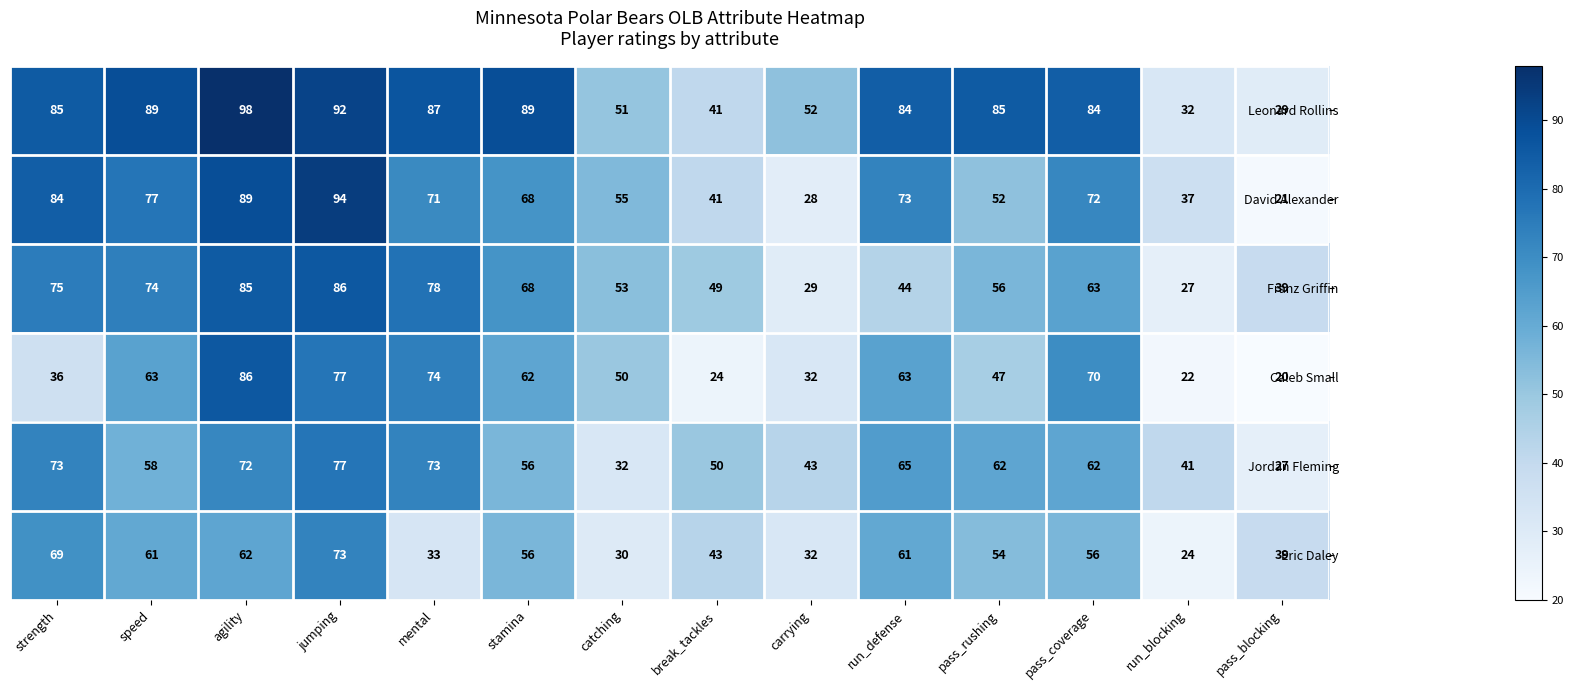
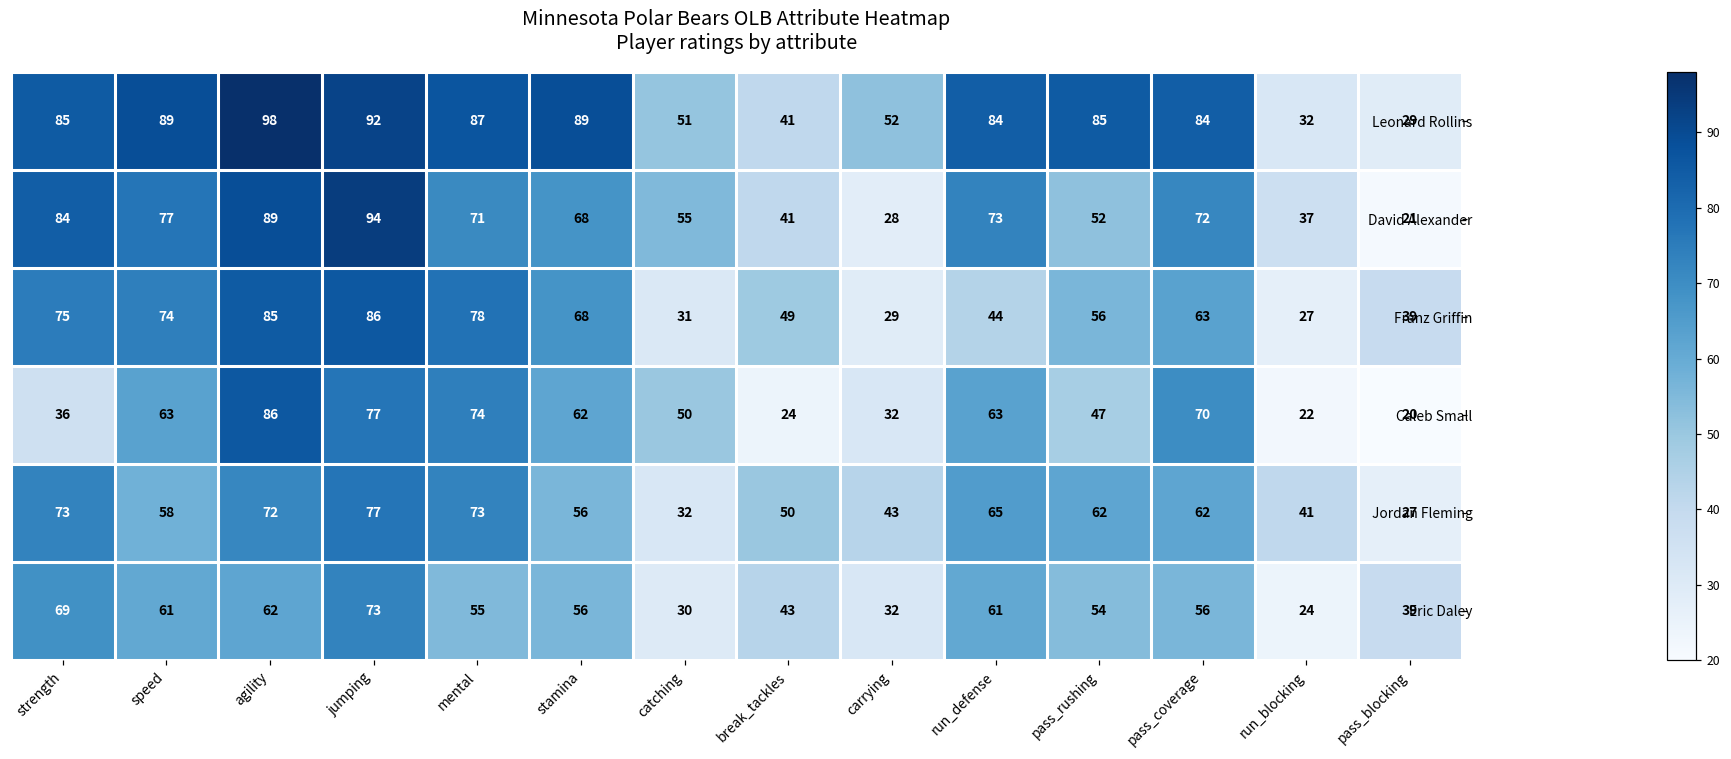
  {
    "Leonard Rollins": {
      "strength": 85,
      "speed": 89,
      "agility": 98,
      "jumping": 92,
      "mental": 87,
      "stamina": 89,
      "catching": 51,
      "break_tackles": 41,
      "carrying": 52,
      "run_defense": 84,
      "pass_rushing": 85,
      "pass_coverage": 84,
      "run_blocking": 32,
      "pass_blocking": 29
    },
    "David Alexander": {
      "strength": 84,
      "speed": 77,
      "agility": 89,
      "jumping": 94,
      "mental": 71,
      "stamina": 68,
      "catching": 55,
      "break_tackles": 41,
      "carrying": 28,
      "run_defense": 73,
      "pass_rushing": 52,
      "pass_coverage": 72,
      "run_blocking": 37,
      "pass_blocking": 21
    },
    "Franz Griffin": {
      "strength": 75,
      "speed": 74,
      "agility": 85,
      "jumping": 86,
      "mental": 78,
      "stamina": 68,
-     "catching": 53,
+     "catching": 31,
      "break_tackles": 49,
      "carrying": 29,
      "run_defense": 44,
      "pass_rushing": 56,
      "pass_coverage": 63,
      "run_blocking": 27,
      "pass_blocking": 39
    },
    "Caleb Small": {
      "strength": 36,
      "speed": 63,
      "agility": 86,
      "jumping": 77,
      "mental": 74,
      "stamina": 62,
      "catching": 50,
      "break_tackles": 24,
      "carrying": 32,
      "run_defense": 63,
      "pass_rushing": 47,
      "pass_coverage": 70,
      "run_blocking": 22,
      "pass_blocking": 20
    },
    "Jordan Fleming": {
      "strength": 73,
      "speed": 58,
      "agility": 72,
      "jumping": 77,
      "mental": 73,
      "stamina": 56,
      "catching": 32,
      "break_tackles": 50,
      "carrying": 43,
      "run_defense": 65,
      "pass_rushing": 62,
      "pass_coverage": 62,
      "run_blocking": 41,
      "pass_blocking": 27
    },
    "Eric Daley": {
      "strength": 69,
      "speed": 61,
      "agility": 62,
      "jumping": 73,
-     "mental": 33,
+     "mental": 55,
      "stamina": 56,
      "catching": 30,
      "break_tackles": 43,
      "carrying": 32,
      "run_defense": 61,
      "pass_rushing": 54,
      "pass_coverage": 56,
      "run_blocking": 24,
      "pass_blocking": 39
    }
  }
